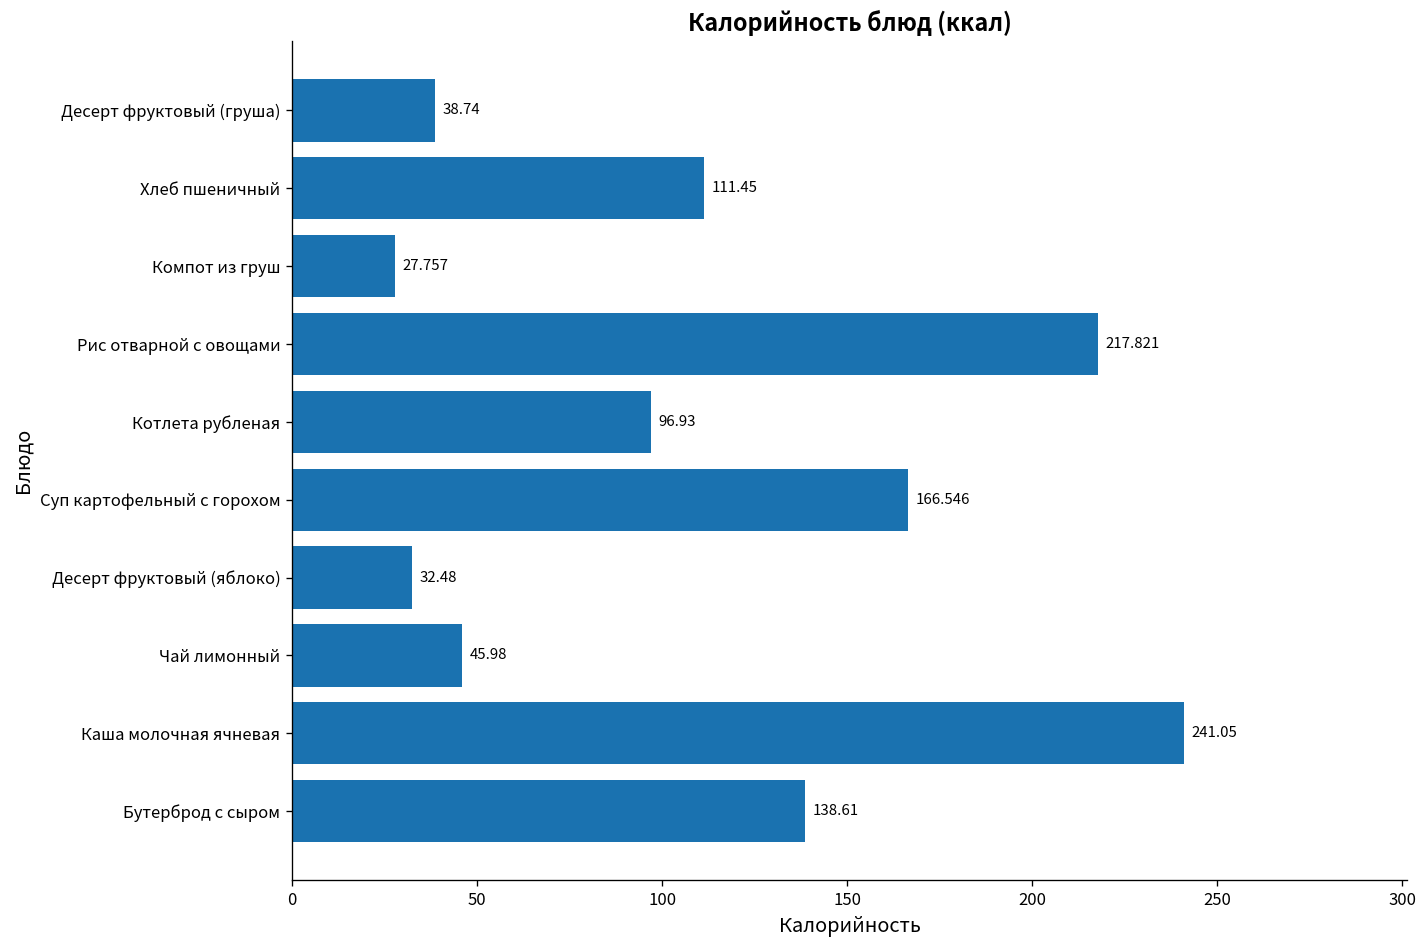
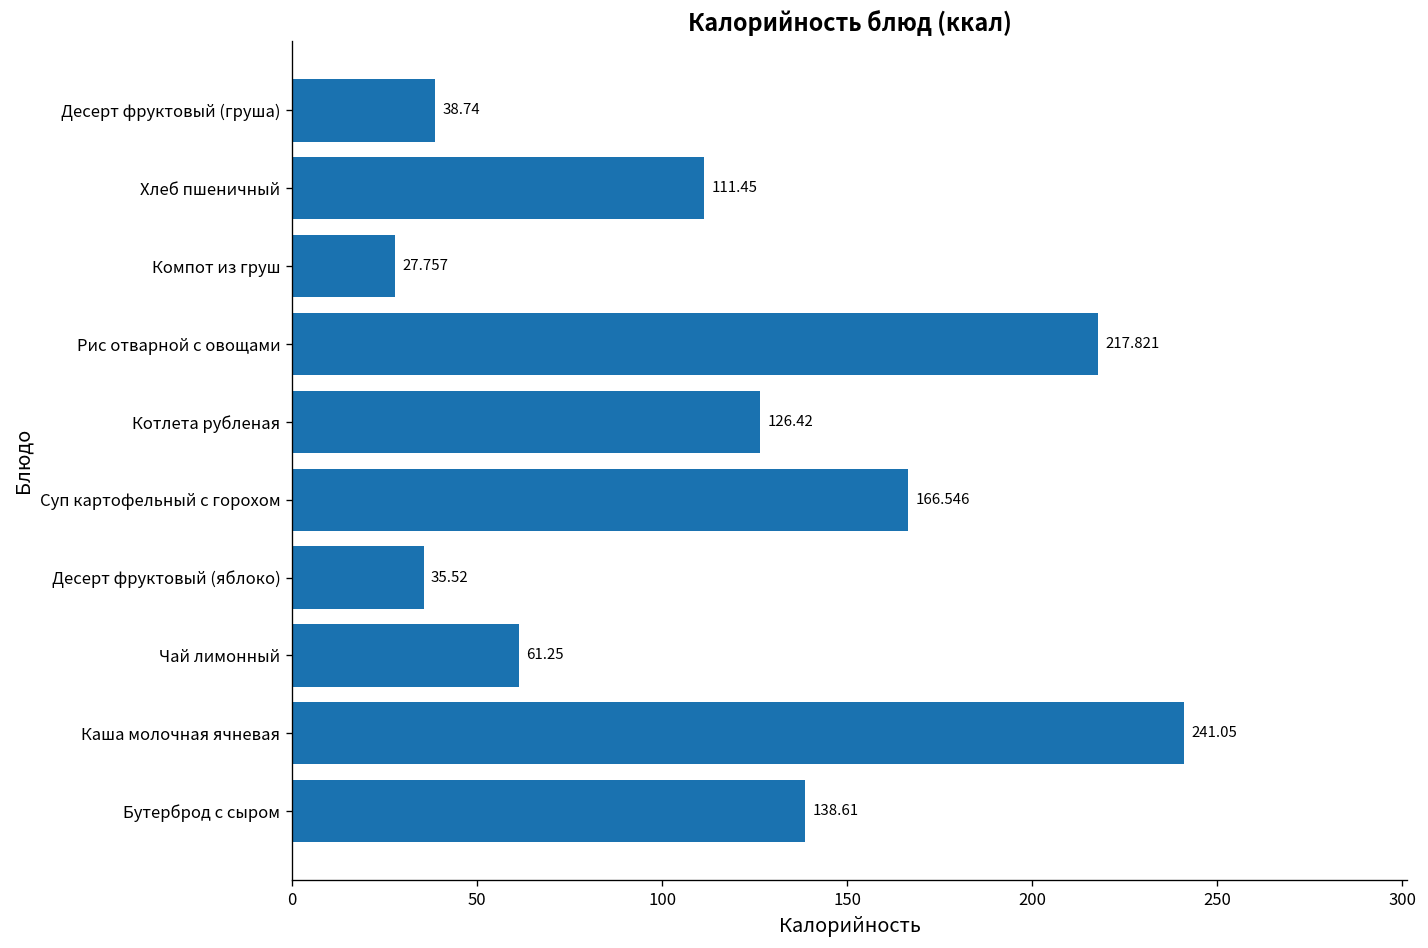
  {
    "Десерт фруктовый (груша)": 38.74,
    "Хлеб пшеничный": 111.45,
    "Компот из груш": 27.757,
    "Рис отварной с овощами": 217.821,
-   "Котлета рубленая": 96.93,
+   "Котлета рубленая": 126.42,
    "Суп картофельный с горохом": 166.546,
-   "Десерт фруктовый (яблоко)": 32.48,
-   "Чай лимонный": 45.98,
+   "Десерт фруктовый (яблоко)": 35.52,
+   "Чай лимонный": 61.25,
    "Каша молочная ячневая": 241.05,
    "Бутерброд с сыром": 138.61
  }
